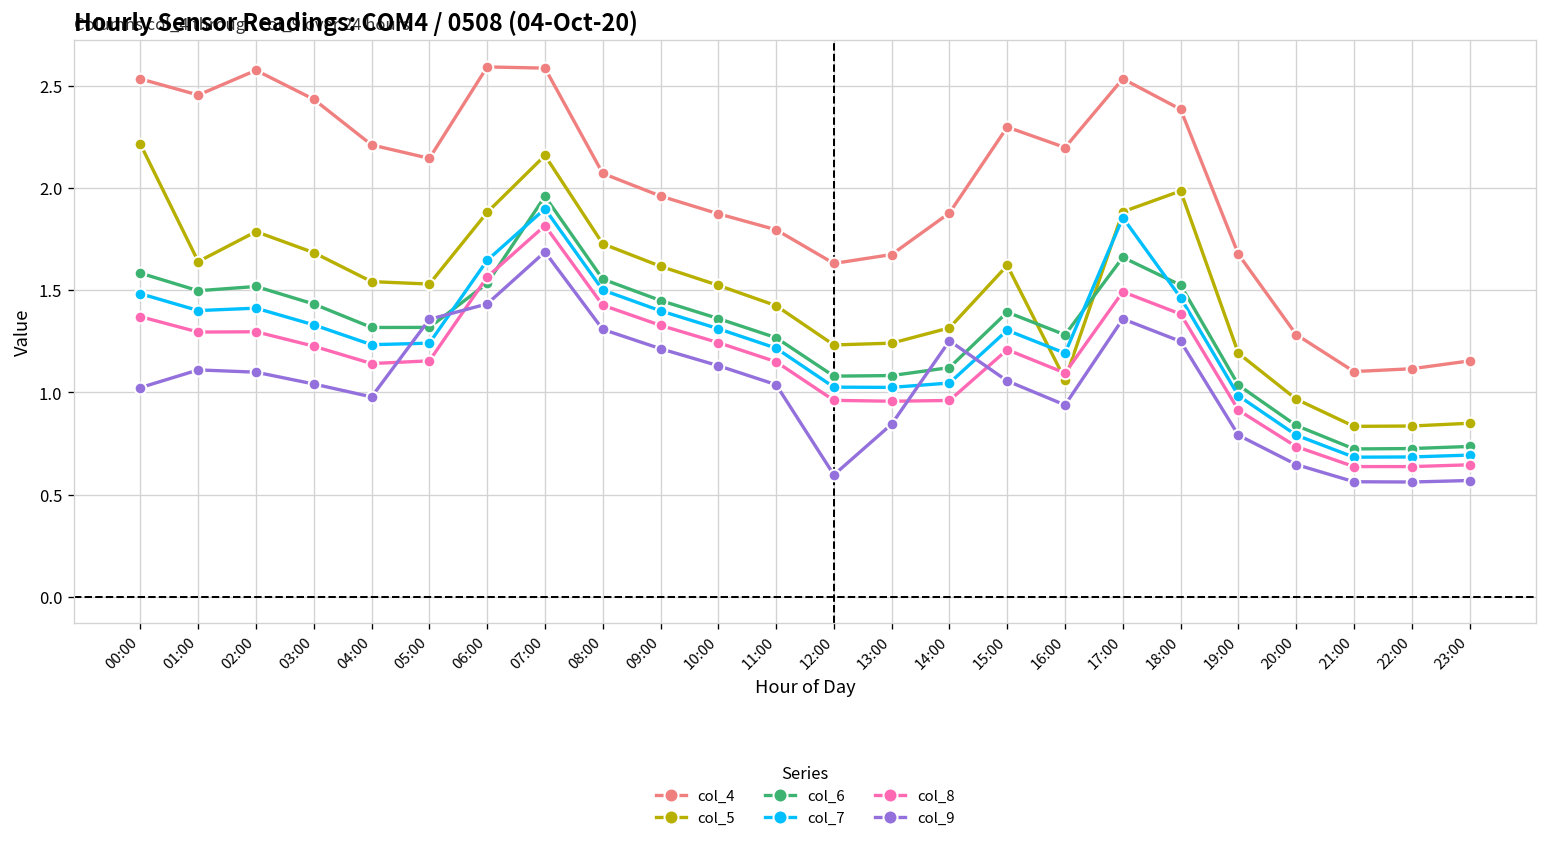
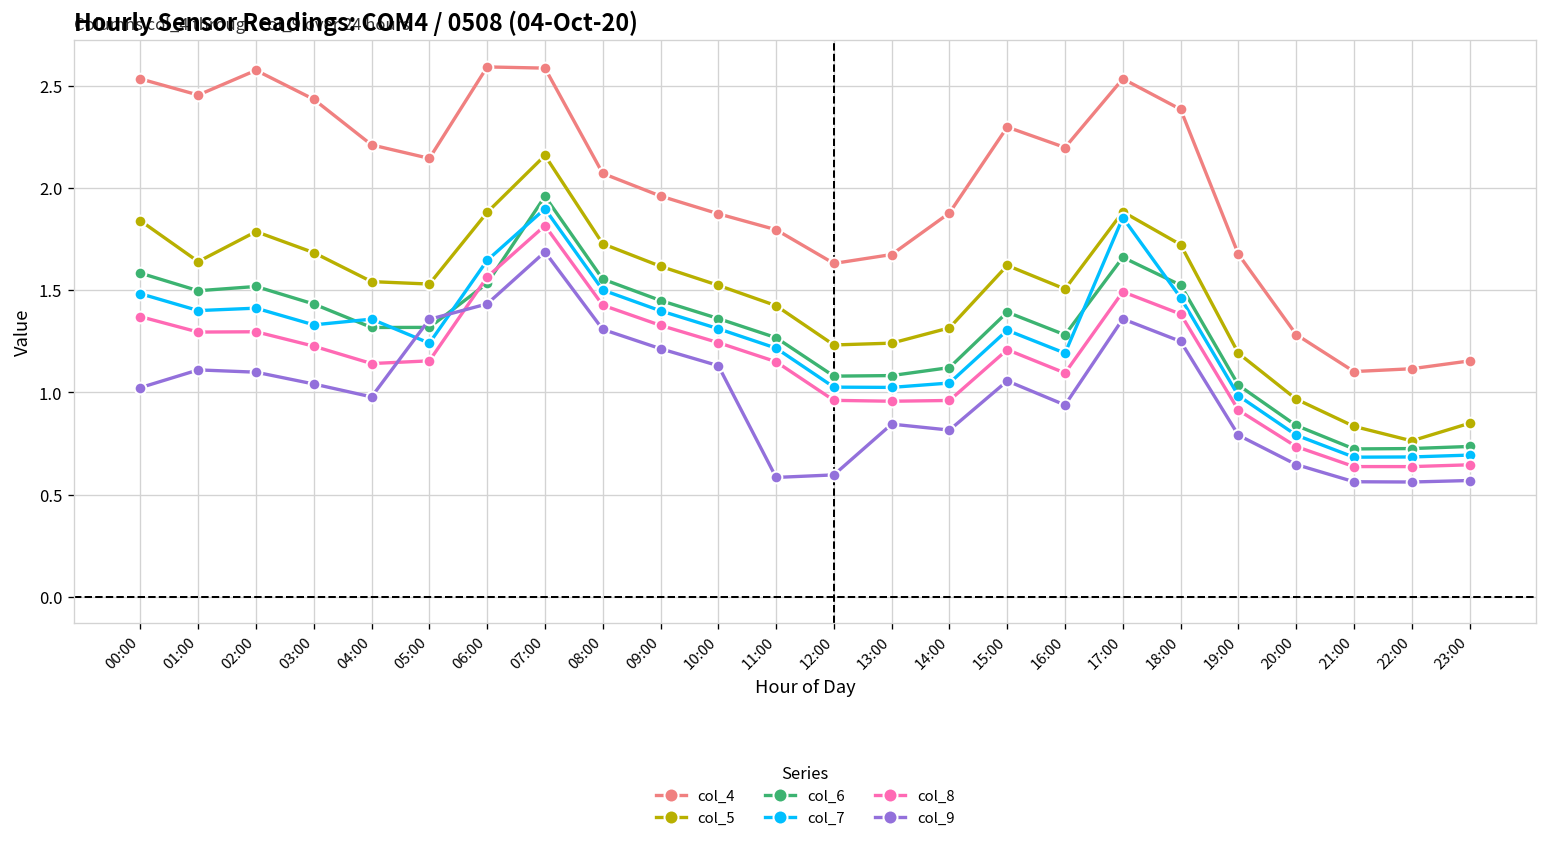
  {
    "col_5": {
-     "00:00": 2.21,
+     "00:00": 1.84,
      "01:00": 1.64,
      "02:00": 1.79,
      "03:00": 1.68,
      "04:00": 1.54,
      "05:00": 1.53,
      "06:00": 1.88,
      "07:00": 2.16,
      "08:00": 1.73,
      "09:00": 1.62,
      "10:00": 1.52,
      "11:00": 1.42,
      "12:00": 1.23,
      "13:00": 1.24,
      "14:00": 1.32,
      "15:00": 1.62,
-     "16:00": 1.06,
+     "16:00": 1.50,
      "17:00": 1.88,
-     "18:00": 1.98,
+     "18:00": 1.72,
      "19:00": 1.19,
      "20:00": 0.97,
      "21:00": 0.83,
-     "22:00": 0.84,
+     "22:00": 0.76,
      "23:00": 0.85
    },
    "col_6": {
      "00:00": 1.58,
      "01:00": 1.50,
      "02:00": 1.52,
      "03:00": 1.43,
      "04:00": 1.32,
      "05:00": 1.32,
      "06:00": 1.53,
      "07:00": 1.96,
      "08:00": 1.55,
      "09:00": 1.45,
      "10:00": 1.36,
      "11:00": 1.27,
      "12:00": 1.08,
      "13:00": 1.08,
      "14:00": 1.12,
      "15:00": 1.39,
      "16:00": 1.28,
      "17:00": 1.66,
      "18:00": 1.52,
      "19:00": 1.04,
      "20:00": 0.84,
      "21:00": 0.72,
      "22:00": 0.72,
      "23:00": 0.74
    },
    "col_7": {
      "00:00": 1.48,
      "01:00": 1.40,
      "02:00": 1.41,
      "03:00": 1.33,
-     "04:00": 1.23,
+     "04:00": 1.36,
      "05:00": 1.24,
      "06:00": 1.65,
      "07:00": 1.90,
      "08:00": 1.50,
      "09:00": 1.40,
      "10:00": 1.31,
      "11:00": 1.22,
      "12:00": 1.03,
      "13:00": 1.02,
      "14:00": 1.05,
      "15:00": 1.30,
      "16:00": 1.19,
      "17:00": 1.85,
      "18:00": 1.46,
      "19:00": 0.98,
      "20:00": 0.79,
      "21:00": 0.68,
      "22:00": 0.68,
      "23:00": 0.69
    },
    "col_9": {
      "00:00": 1.02,
      "01:00": 1.11,
      "02:00": 1.10,
      "03:00": 1.04,
      "04:00": 0.98,
      "05:00": 1.36,
      "06:00": 1.43,
      "07:00": 1.69,
      "08:00": 1.31,
      "09:00": 1.21,
      "10:00": 1.13,
-     "11:00": 1.04,
+     "11:00": 0.58,
      "12:00": 0.60,
      "13:00": 0.84,
-     "14:00": 1.25,
+     "14:00": 0.82,
      "15:00": 1.06,
      "16:00": 0.94,
      "17:00": 1.36,
      "18:00": 1.25,
      "19:00": 0.79,
      "20:00": 0.65,
      "21:00": 0.56,
      "22:00": 0.56,
      "23:00": 0.57
    }
  }
